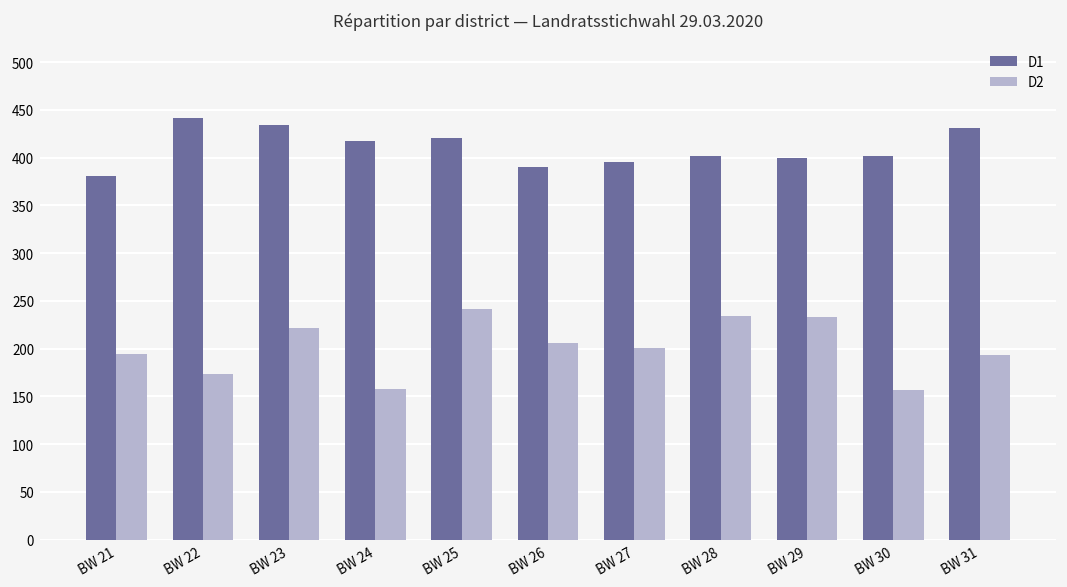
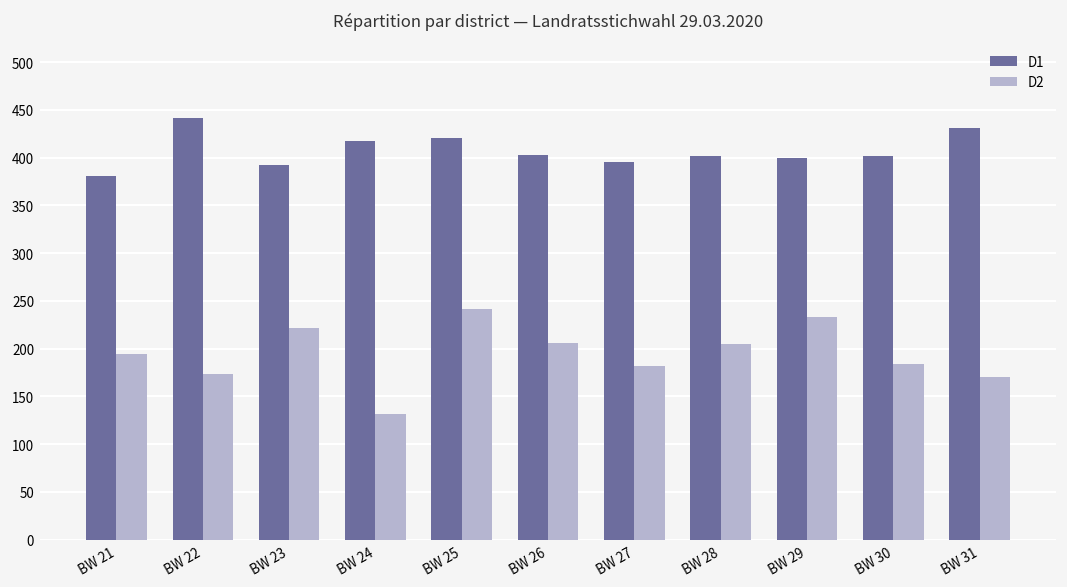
  {
    "D1": {
      "BW 21": 380,
      "BW 22": 440,
-     "BW 23": 430,
+     "BW 23": 390,
      "BW 24": 420,
      "BW 25": 420,
-     "BW 26": 390,
+     "BW 26": 400,
      "BW 27": 400,
      "BW 28": 400,
      "BW 29": 400,
      "BW 30": 400,
      "BW 31": 430
    },
    "D2": {
      "BW 21": 190,
      "BW 22": 170,
      "BW 23": 220,
-     "BW 24": 160,
+     "BW 24": 130,
      "BW 25": 240,
      "BW 26": 210,
-     "BW 27": 200,
-     "BW 28": 230,
+     "BW 27": 180,
+     "BW 28": 210,
      "BW 29": 230,
-     "BW 30": 160,
-     "BW 31": 190
+     "BW 30": 180,
+     "BW 31": 170
    }
  }
